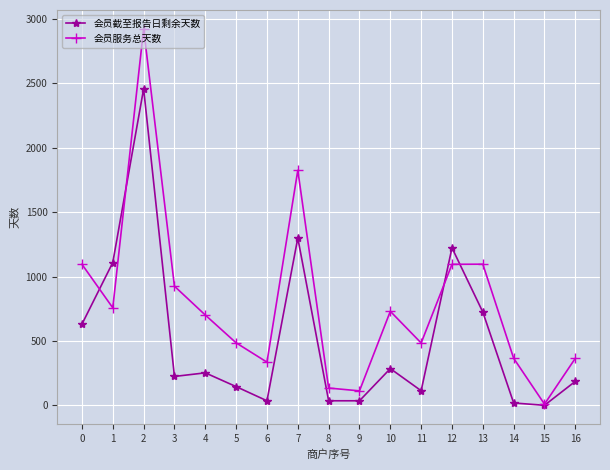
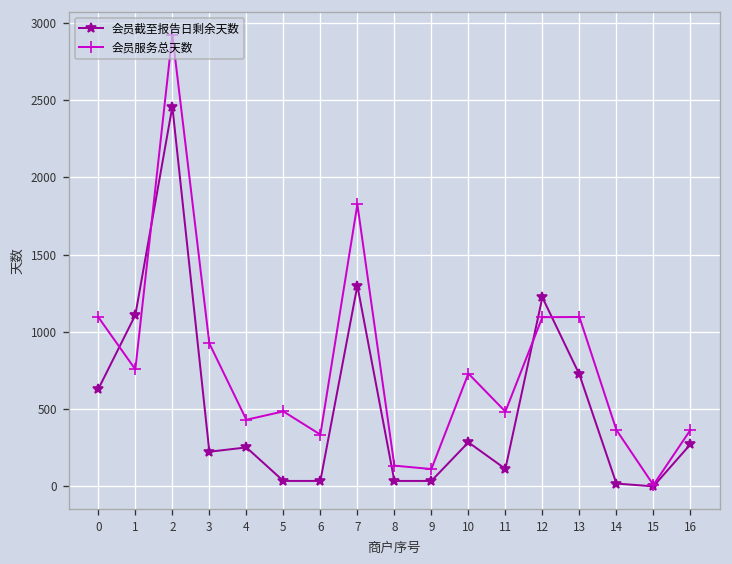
  {
    "会员截至报告日剩余天数": {
      "0": 630,
      "1": 1110,
      "2": 2460,
      "3": 220,
      "4": 250,
-     "5": 150,
+     "5": 40,
      "6": 40,
      "7": 1300,
      "8": 40,
      "9": 40,
      "10": 290,
      "11": 110,
      "12": 1220,
      "13": 720,
      "14": 20,
-     "16": 190
+     "16": 270
    },
    "会员服务总天数": {
      "0": 1100,
      "1": 760,
      "3": 930,
-     "4": 700,
+     "4": 430,
      "5": 490,
      "6": 340,
      "7": 1830,
      "8": 130,
      "9": 110,
      "10": 730,
      "11": 480,
      "12": 1100,
      "13": 1100,
      "14": 370,
      "16": 370
    }
  }
